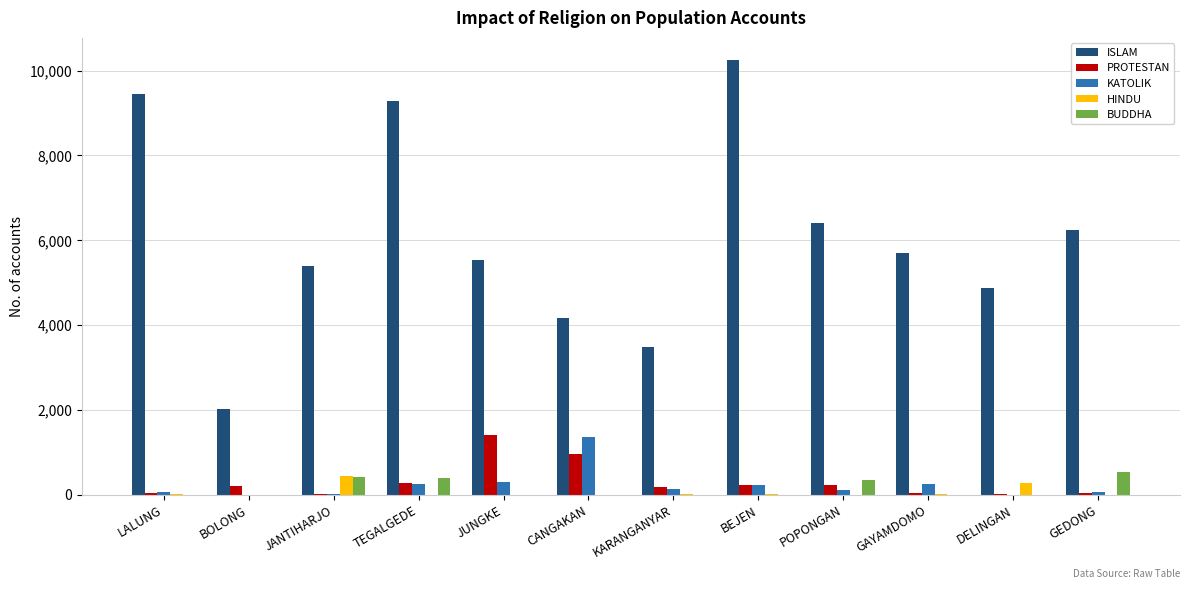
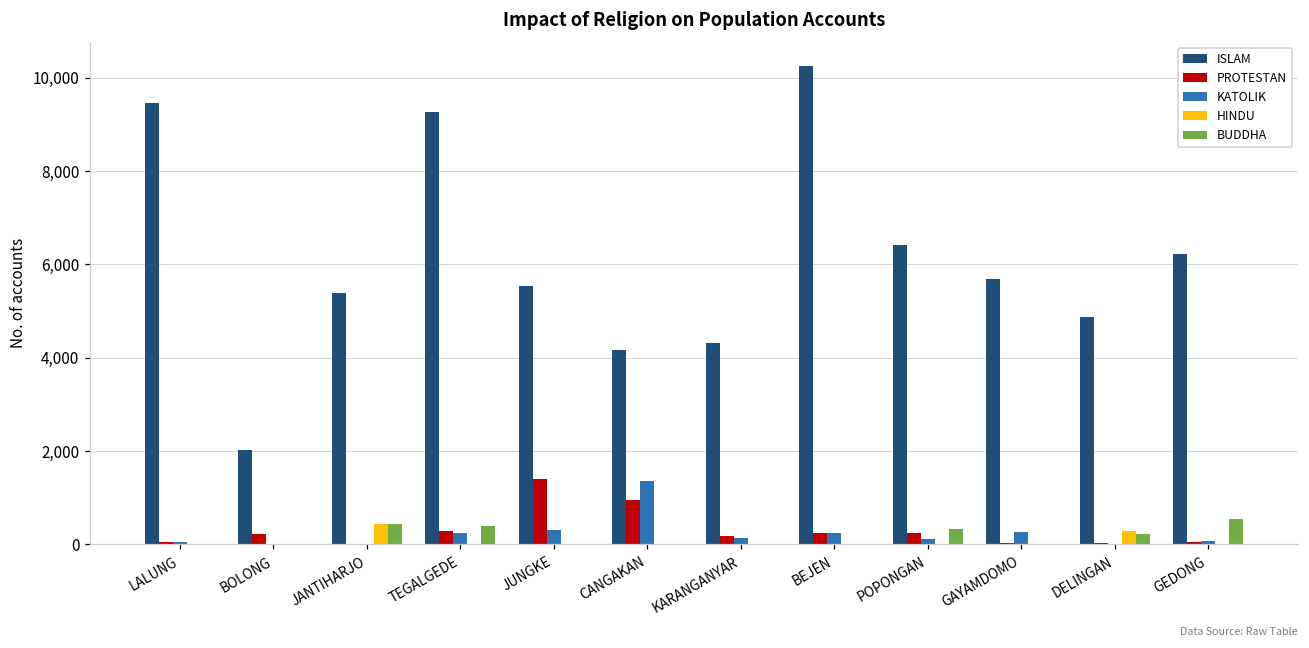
  {
    "ISLAM": {
      "LALUNG": "9,500",
      "BOLONG": "2,000",
      "JANTIHARJO": "5,400",
      "TEGALGEDE": "9,300",
      "JUNGKE": "5,500",
      "CANGAKAN": "4,200",
-     "KARANGANYAR": "3,500",
+     "KARANGANYAR": "4,300",
      "BEJEN": "10,300",
      "POPONGAN": "6,400",
      "GAYAMDOMO": "5,700",
      "DELINGAN": "4,900",
      "GEDONG": "6,200"
    },
    "PROTESTAN": {
      "BOLONG": "200",
      "TEGALGEDE": "300",
      "JUNGKE": "1,400",
      "CANGAKAN": "1,000",
      "KARANGANYAR": "200",
      "BEJEN": "200",
      "POPONGAN": "200"
    },
    "KATOLIK": {
      "BOLONG": "0",
      "TEGALGEDE": "200",
      "JUNGKE": "300",
      "CANGAKAN": "1,400",
      "KARANGANYAR": "100",
      "BEJEN": "200",
      "POPONGAN": "100",
      "GAYAMDOMO": "300",
      "DELINGAN": "0",
      "GEDONG": "100"
    },
    "HINDU": {
      "BOLONG": "0",
      "JANTIHARJO": "400",
      "JUNGKE": "0",
      "DELINGAN": "300"
    },
    "BUDDHA": {
      "LALUNG": "0",
      "BOLONG": "0",
      "JANTIHARJO": "400",
      "TEGALGEDE": "400",
      "JUNGKE": "0",
      "BEJEN": "0",
      "POPONGAN": "300",
      "GAYAMDOMO": "0",
-     "DELINGAN": "0",
+     "DELINGAN": "200",
      "GEDONG": "500"
    }
  }
